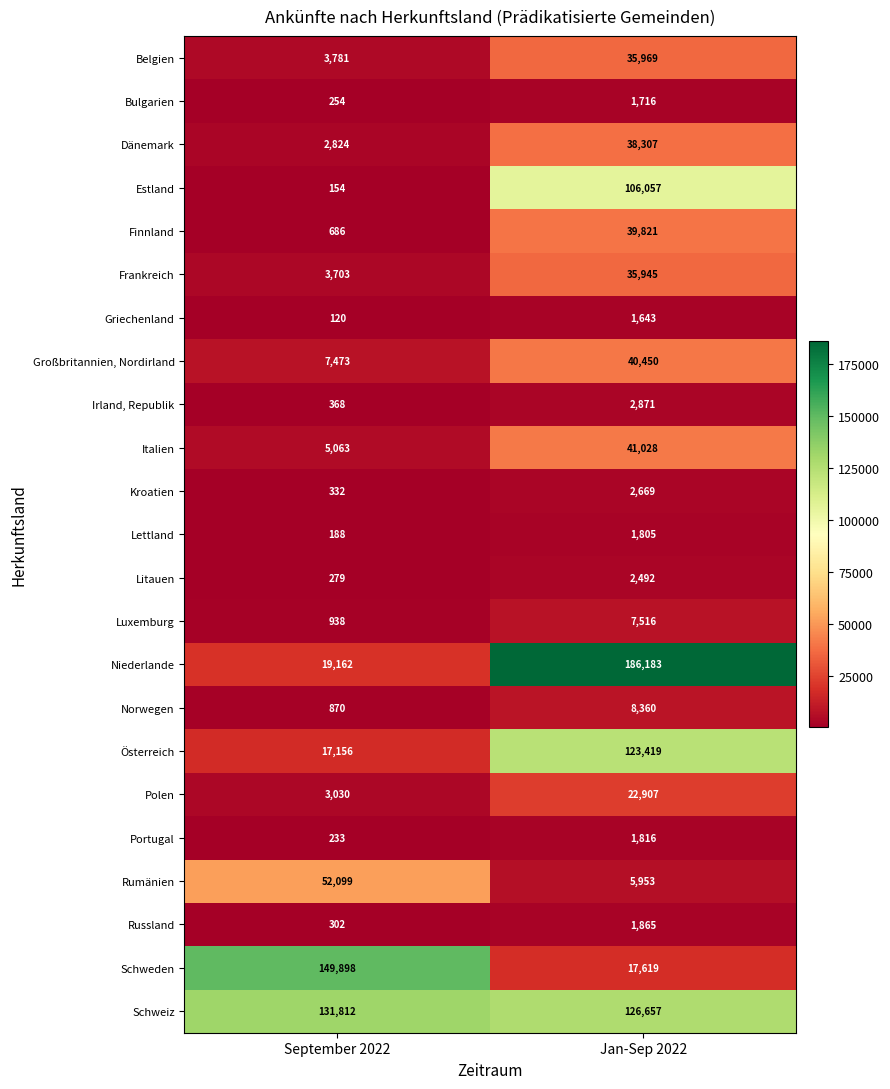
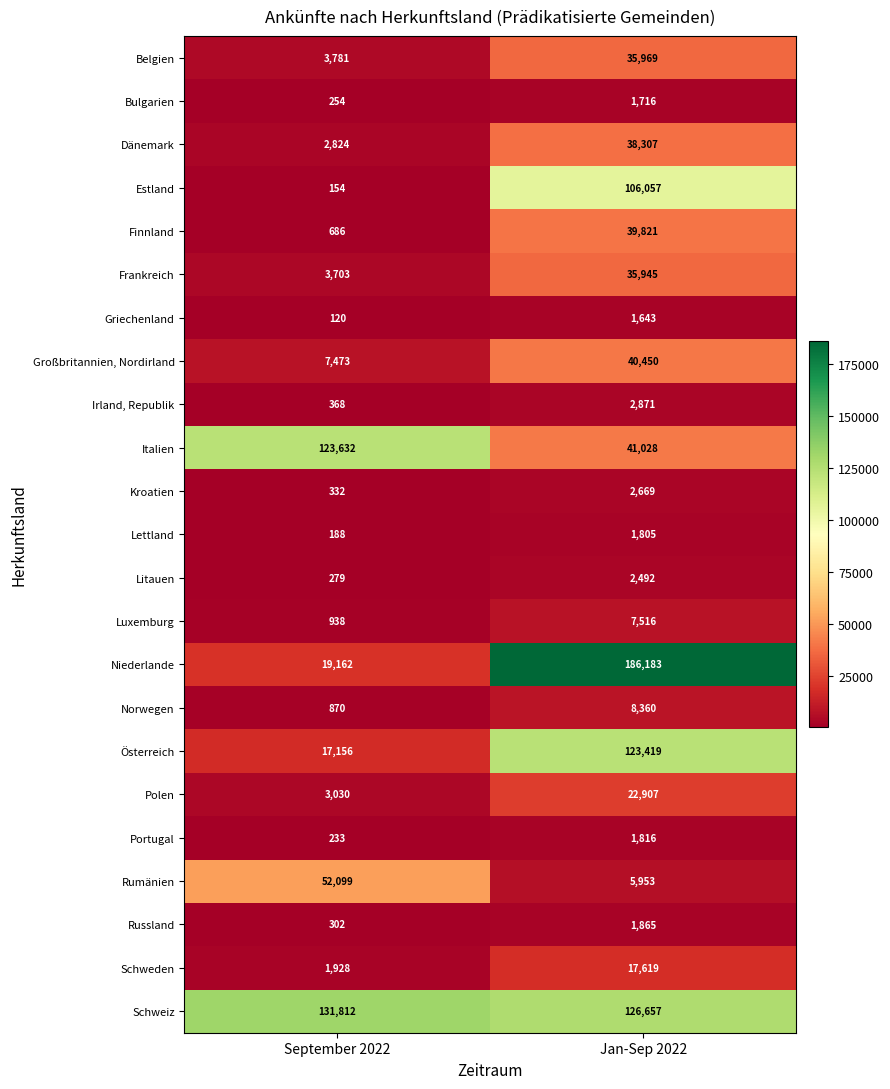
  {
    "Belgien": {
      "September 2022": "3,781",
      "Jan-Sep 2022": "35,969"
    },
    "Bulgarien": {
      "September 2022": "254",
      "Jan-Sep 2022": "1,716"
    },
    "Dänemark": {
      "September 2022": "2,824",
      "Jan-Sep 2022": "38,307"
    },
    "Estland": {
      "September 2022": "154",
      "Jan-Sep 2022": "106,057"
    },
    "Finnland": {
      "September 2022": "686",
      "Jan-Sep 2022": "39,821"
    },
    "Frankreich": {
      "September 2022": "3,703",
      "Jan-Sep 2022": "35,945"
    },
    "Griechenland": {
      "September 2022": "120",
      "Jan-Sep 2022": "1,643"
    },
    "Großbritannien, Nordirland": {
      "September 2022": "7,473",
      "Jan-Sep 2022": "40,450"
    },
    "Irland, Republik": {
      "September 2022": "368",
      "Jan-Sep 2022": "2,871"
    },
    "Italien": {
-     "September 2022": "5,063",
+     "September 2022": "123,632",
      "Jan-Sep 2022": "41,028"
    },
    "Kroatien": {
      "September 2022": "332",
      "Jan-Sep 2022": "2,669"
    },
    "Lettland": {
      "September 2022": "188",
      "Jan-Sep 2022": "1,805"
    },
    "Litauen": {
      "September 2022": "279",
      "Jan-Sep 2022": "2,492"
    },
    "Luxemburg": {
      "September 2022": "938",
      "Jan-Sep 2022": "7,516"
    },
    "Niederlande": {
      "September 2022": "19,162",
      "Jan-Sep 2022": "186,183"
    },
    "Norwegen": {
      "September 2022": "870",
      "Jan-Sep 2022": "8,360"
    },
    "Österreich": {
      "September 2022": "17,156",
      "Jan-Sep 2022": "123,419"
    },
    "Polen": {
      "September 2022": "3,030",
      "Jan-Sep 2022": "22,907"
    },
    "Portugal": {
      "September 2022": "233",
      "Jan-Sep 2022": "1,816"
    },
    "Rumänien": {
      "September 2022": "52,099",
      "Jan-Sep 2022": "5,953"
    },
    "Russland": {
      "September 2022": "302",
      "Jan-Sep 2022": "1,865"
    },
    "Schweden": {
-     "September 2022": "149,898",
+     "September 2022": "1,928",
      "Jan-Sep 2022": "17,619"
    },
    "Schweiz": {
      "September 2022": "131,812",
      "Jan-Sep 2022": "126,657"
    }
  }
